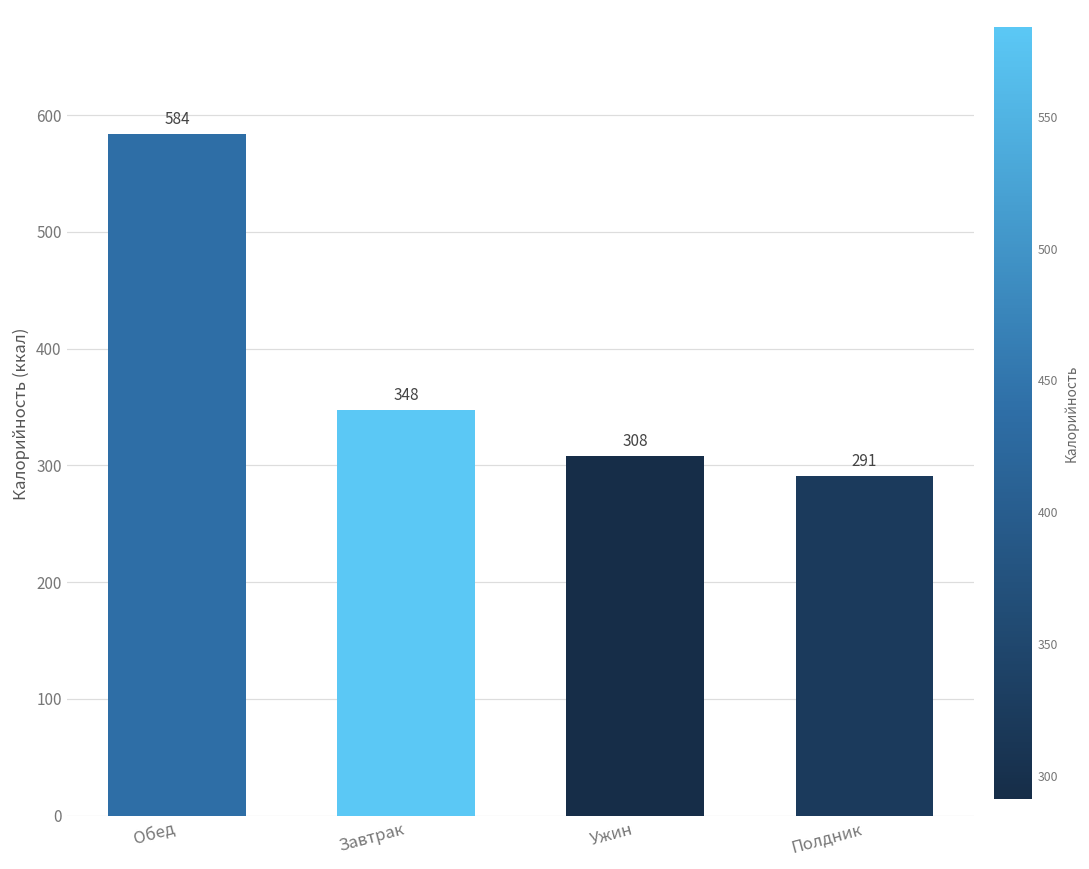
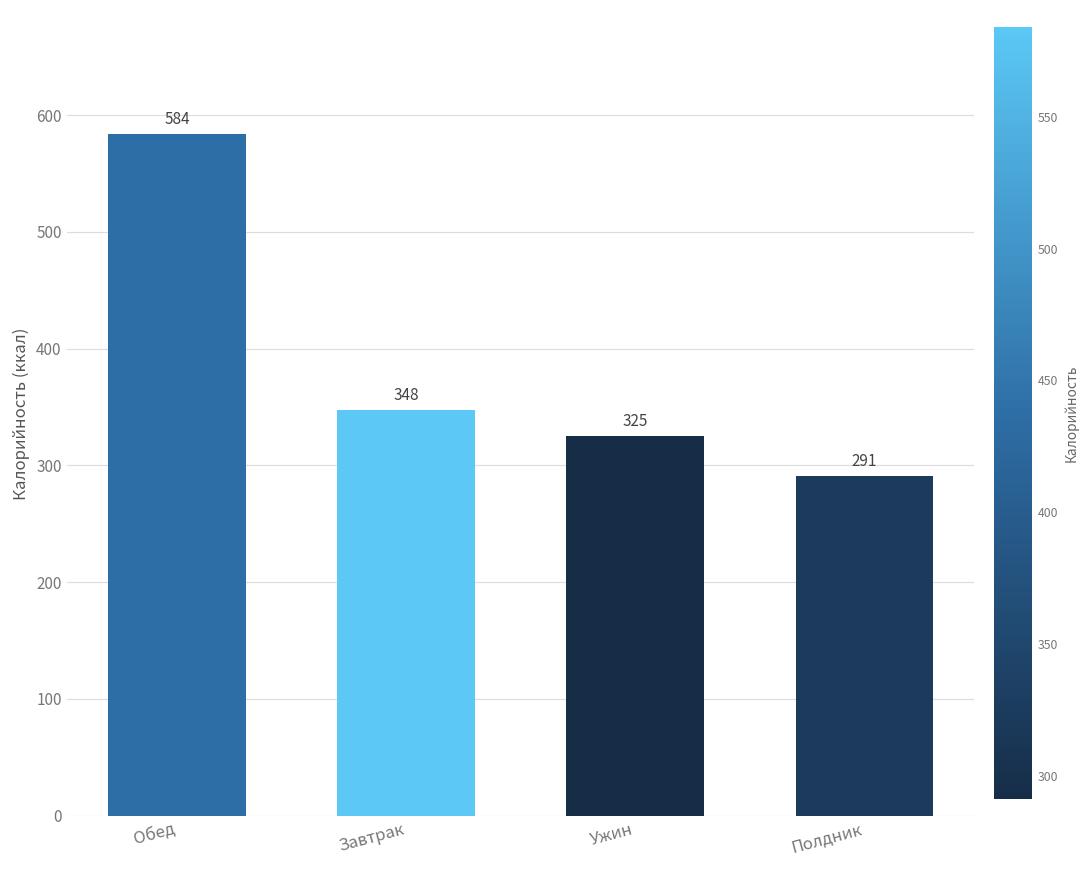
  {
    "Обед": 584,
    "Завтрак": 348,
-   "Ужин": 308,
+   "Ужин": 325,
    "Полдник": 291
  }
